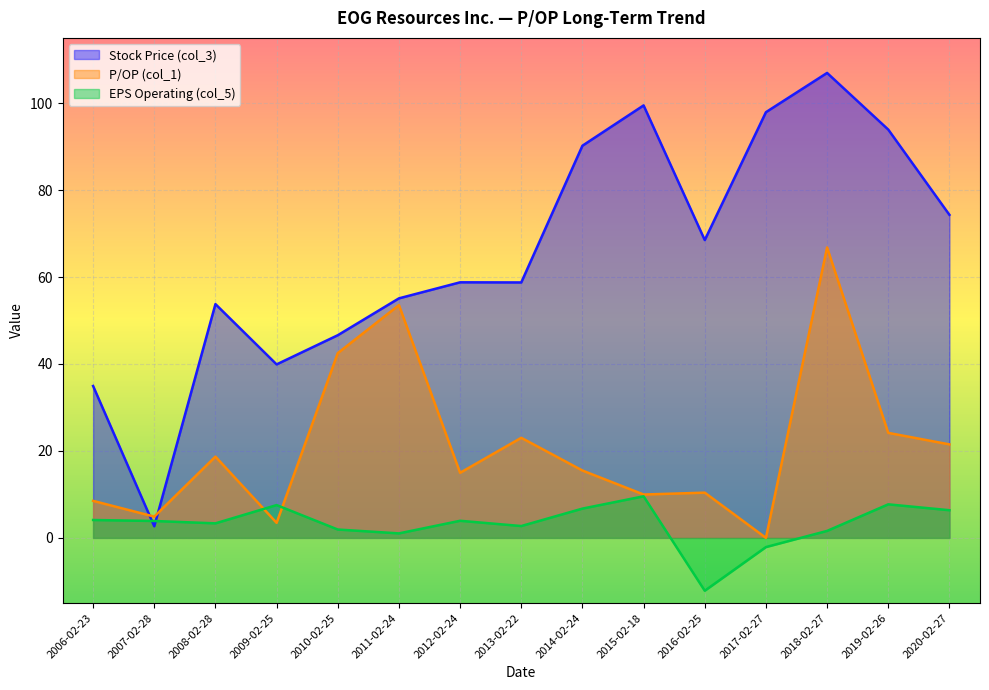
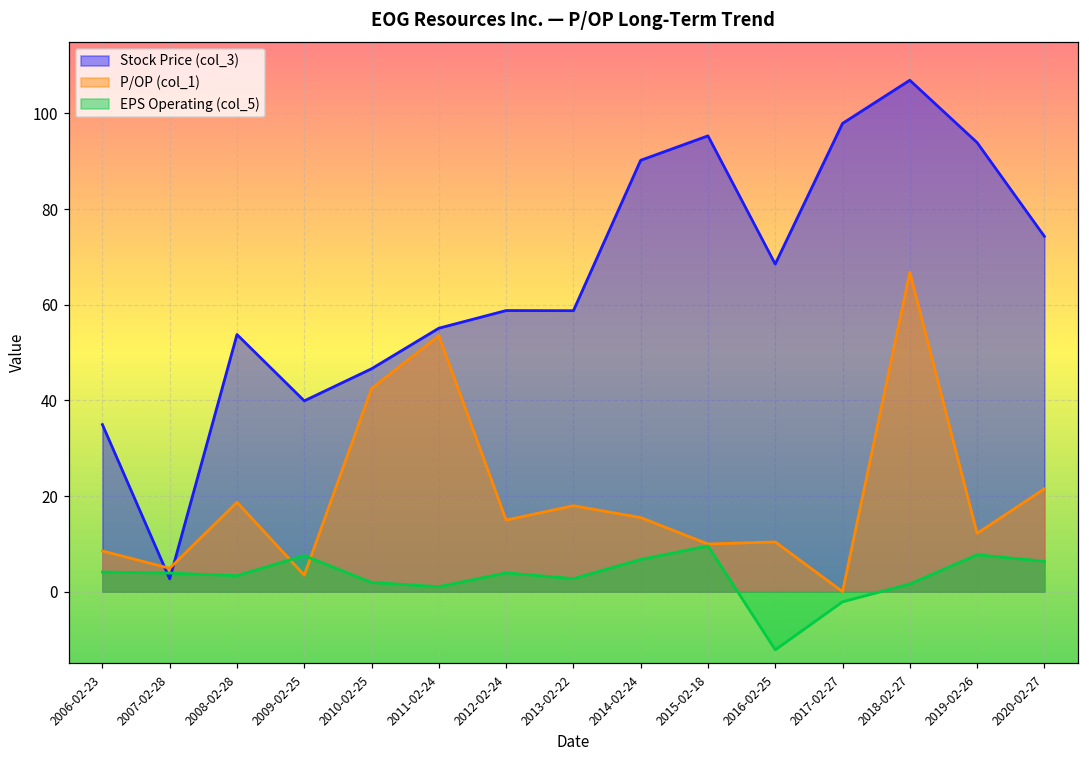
  {
    "Stock Price (col_3)": {
      "2006-02-23": 35,
      "2007-02-28": 3,
      "2008-02-28": 54,
      "2009-02-25": 40,
      "2010-02-25": 47,
      "2011-02-24": 55,
      "2012-02-24": 59,
      "2013-02-22": 59,
      "2014-02-24": 90,
-     "2015-02-18": 99,
+     "2015-02-18": 95,
      "2016-02-25": 69,
      "2017-02-27": 98,
      "2018-02-27": 107,
      "2019-02-26": 94,
      "2020-02-27": 74
    },
    "P/OP (col_1)": {
      "2006-02-23": 9,
      "2007-02-28": 5,
      "2008-02-28": 19,
      "2009-02-25": 3,
      "2010-02-25": 42,
      "2011-02-24": 54,
      "2012-02-24": 15,
-     "2013-02-22": 23,
+     "2013-02-22": 18,
      "2014-02-24": 15,
      "2016-02-25": 10,
      "2018-02-27": 67,
-     "2019-02-26": 24,
+     "2019-02-26": 12,
      "2020-02-27": 22
    }
  }
